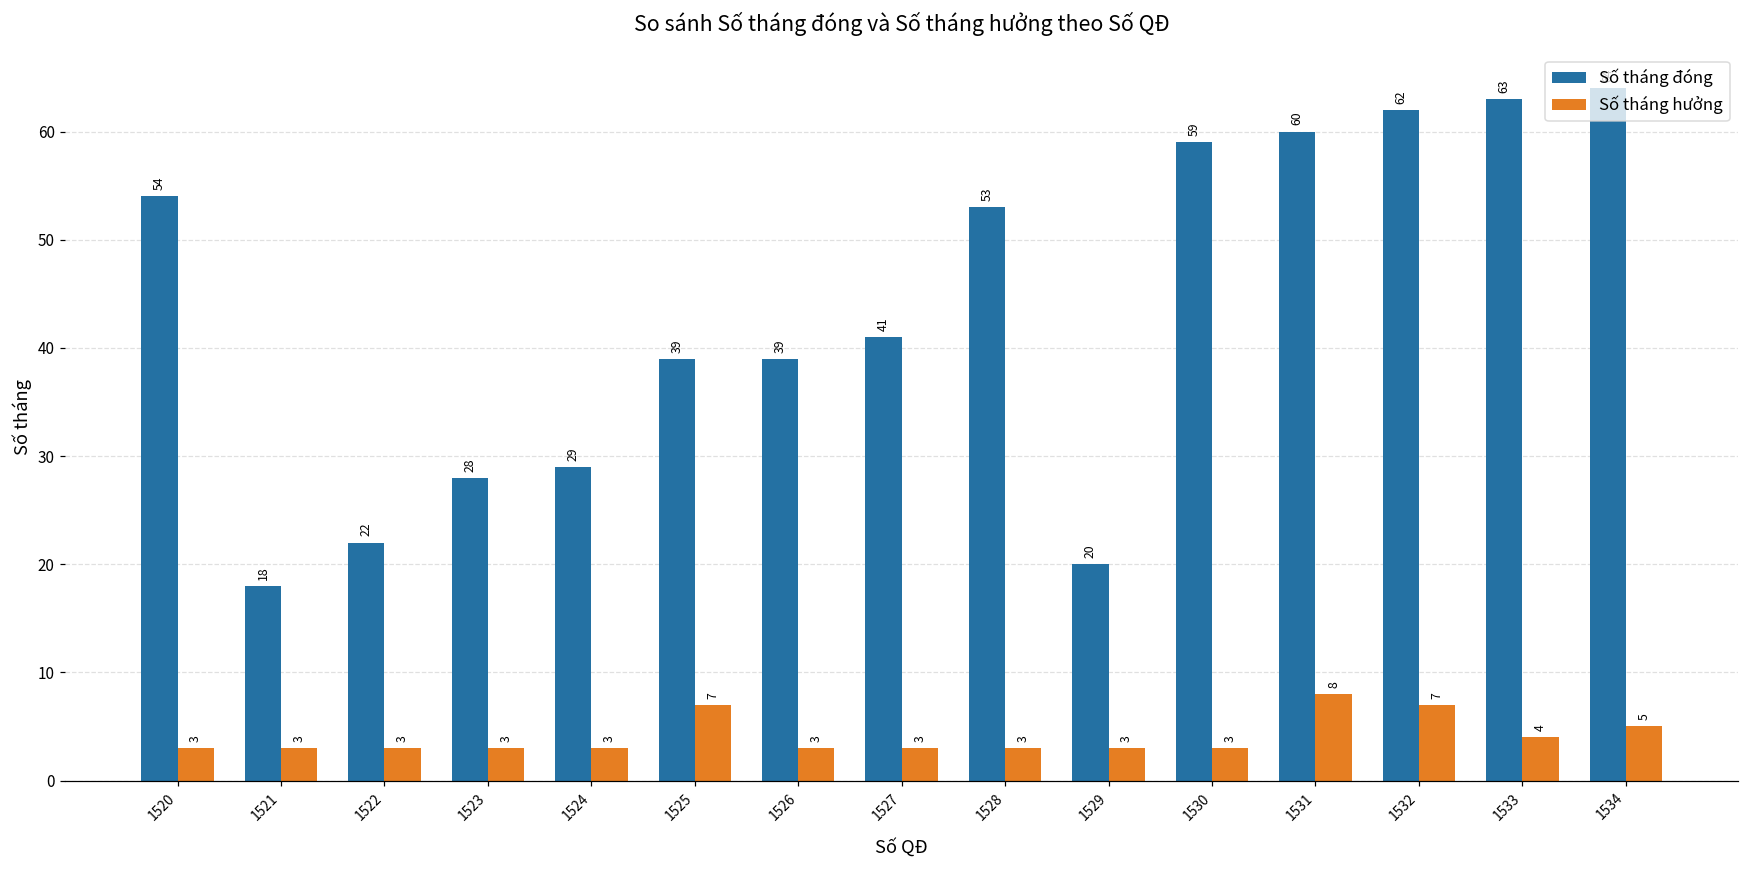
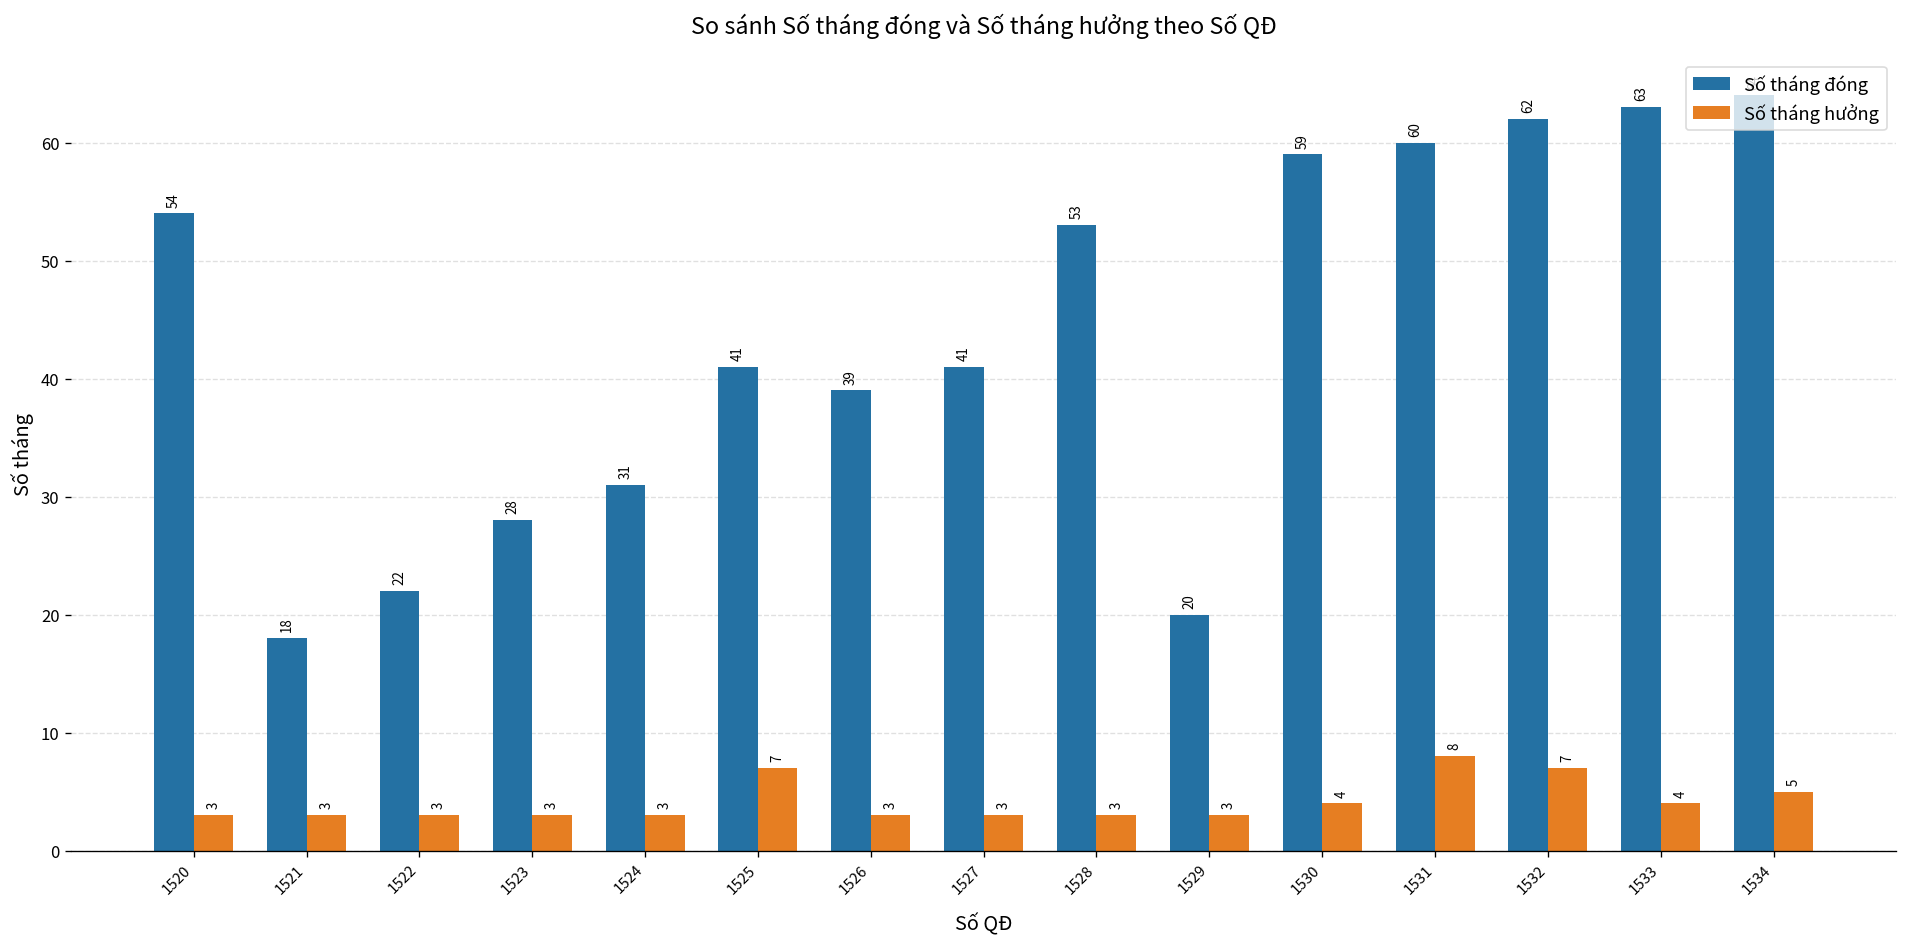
  {
    "Số tháng đóng": {
      "1520": 54,
      "1521": 18,
      "1522": 22,
      "1523": 28,
-     "1524": 29,
-     "1525": 39,
+     "1524": 31,
+     "1525": 41,
      "1526": 39,
      "1527": 41,
      "1528": 53,
      "1529": 20,
      "1530": 59,
      "1531": 60,
      "1532": 62,
      "1533": 63
    },
    "Số tháng hưởng": {
      "1520": 3,
      "1521": 3,
      "1522": 3,
      "1523": 3,
      "1524": 3,
      "1525": 7,
      "1526": 3,
      "1527": 3,
      "1528": 3,
      "1529": 3,
-     "1530": 3,
+     "1530": 4,
      "1531": 8,
      "1532": 7,
      "1533": 4,
      "1534": 5
    }
  }
